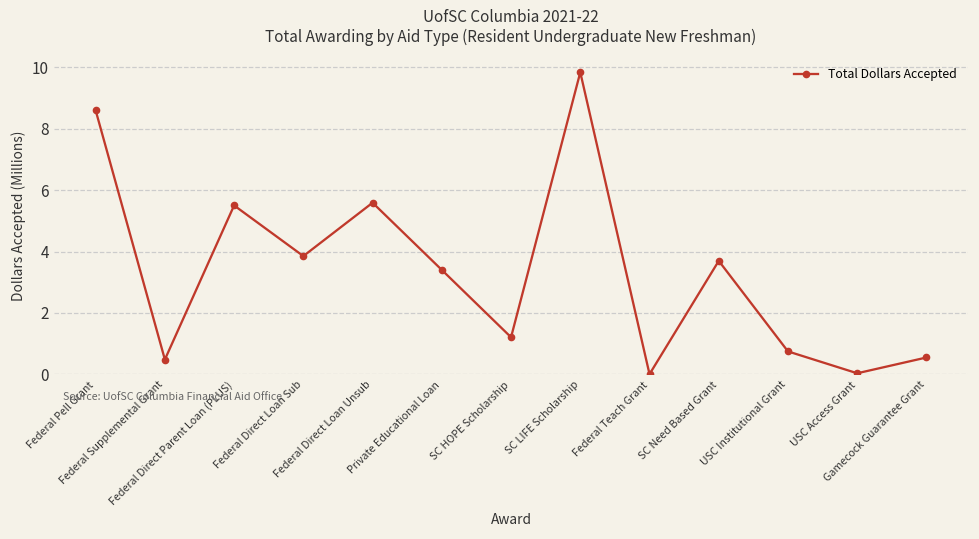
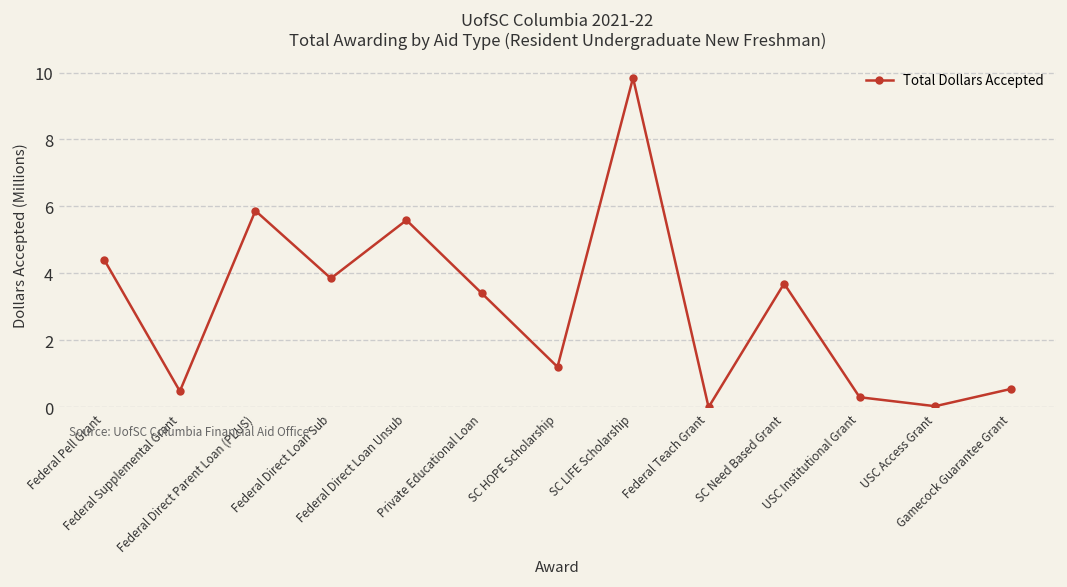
  {
-   "Federal Pell Grant": 8.6,
+   "Federal Pell Grant": 4.4,
    "Federal Supplemental Grant": 0.5,
-   "Federal Direct Parent Loan (PLUS)": 5.5,
+   "Federal Direct Parent Loan (PLUS)": 5.9,
    "Federal Direct Loan Sub": 3.9,
    "Federal Direct Loan Unsub": 5.6,
    "Private Educational Loan": 3.4,
    "SC HOPE Scholarship": 1.2,
    "SC LIFE Scholarship": 9.8,
    "Federal Teach Grant": 0.0,
    "SC Need Based Grant": 3.7,
-   "USC Institutional Grant": 0.7,
+   "USC Institutional Grant": 0.3,
    "USC Access Grant": 0.0,
    "Gamecock Guarantee Grant": 0.5
  }
